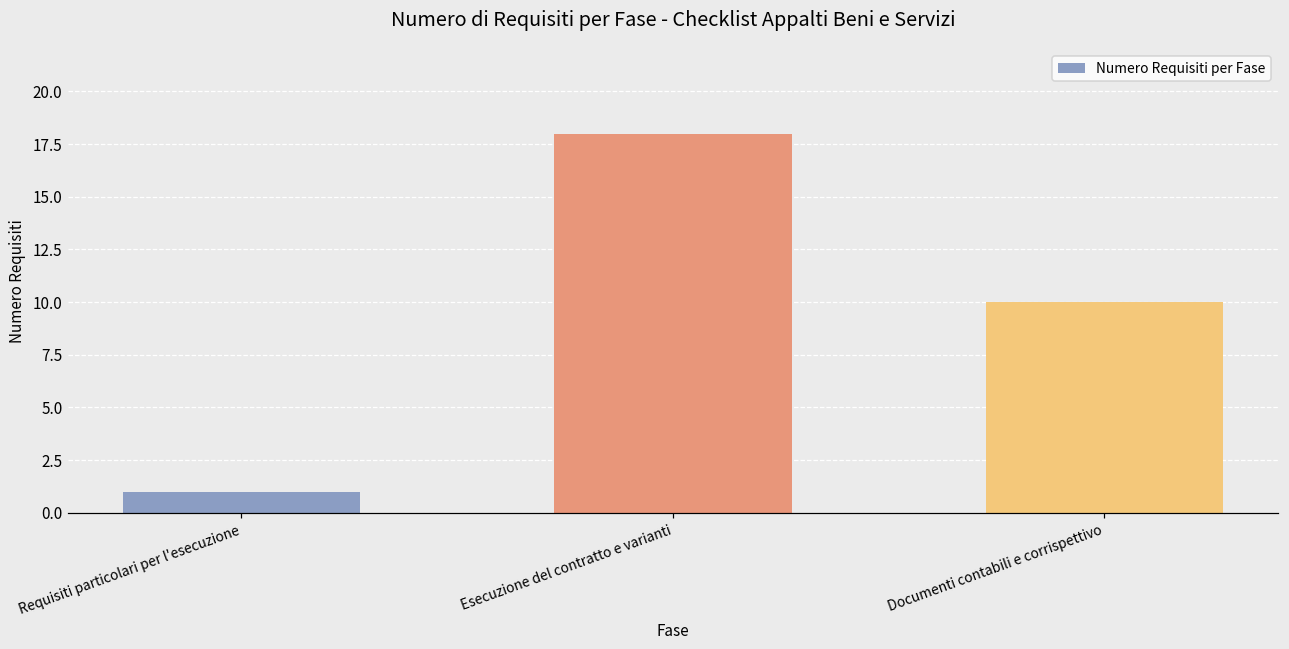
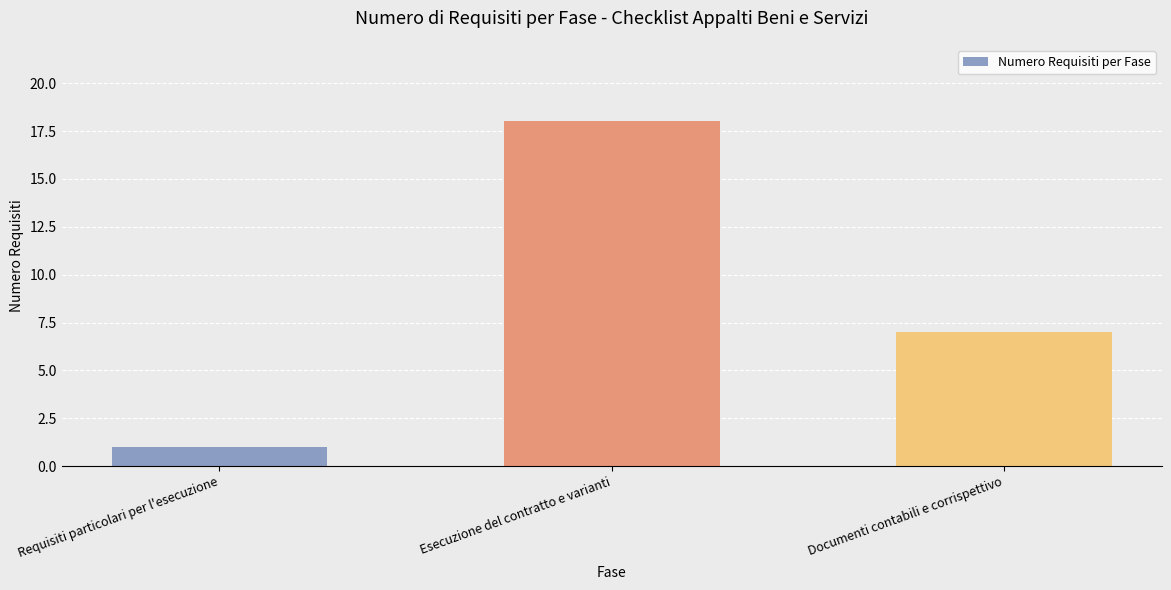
  {
    "Requisiti particolari per l'esecuzione": 1,
    "Esecuzione del contratto e varianti": 18,
-   "Documenti contabili e corrispettivo": 10
+   "Documenti contabili e corrispettivo": 7
  }
